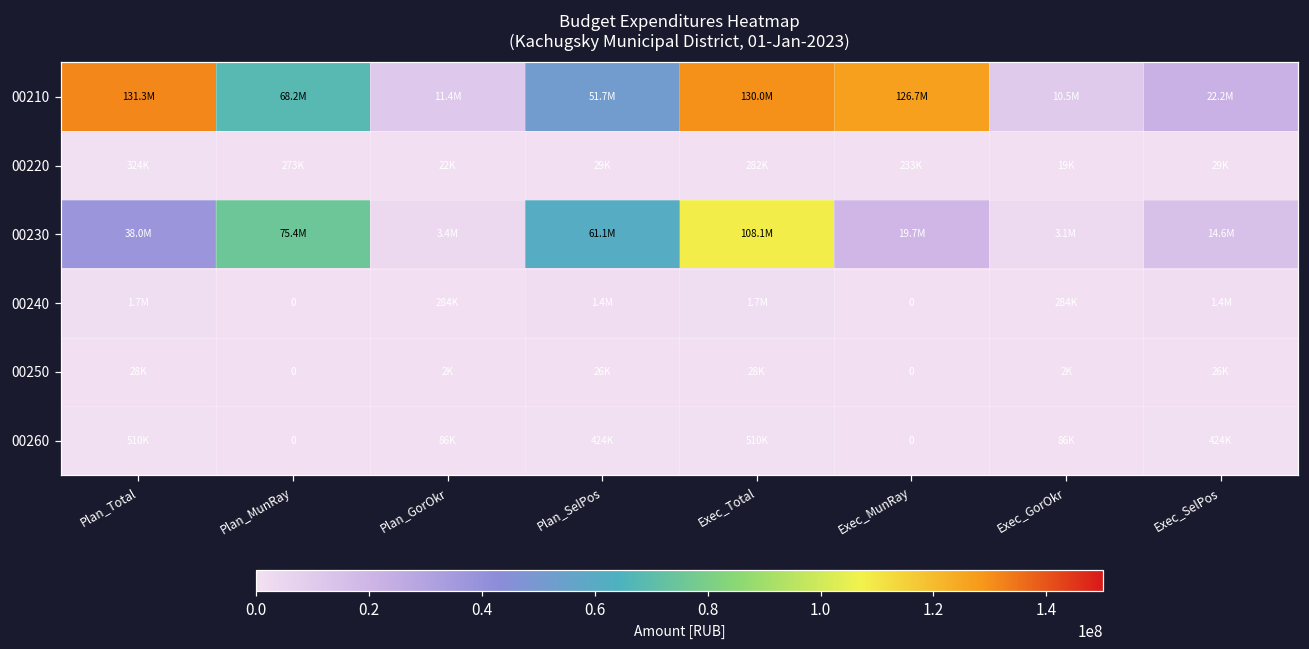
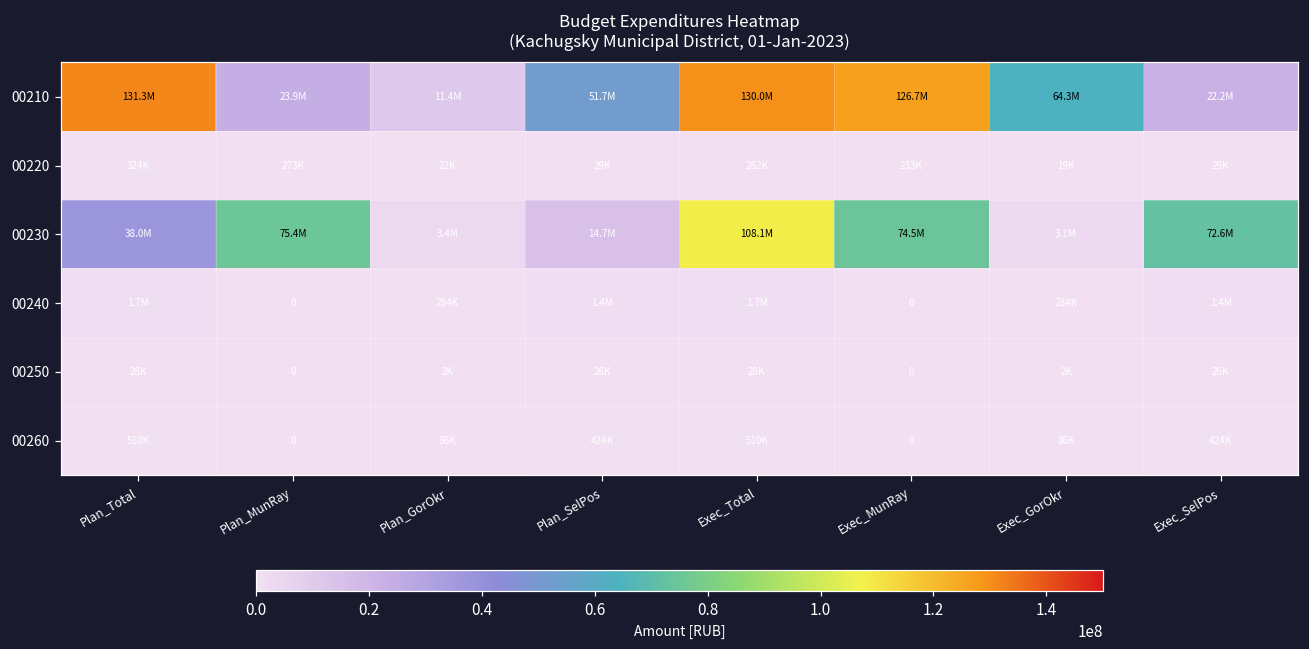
  {
    "00210": {
      "Plan_Total": "131.3M",
-     "Plan_MunRay": "68.2M",
+     "Plan_MunRay": "23.9M",
      "Plan_GorOkr": "11.4M",
      "Plan_SelPos": "51.7M",
      "Exec_Total": "130.0M",
      "Exec_MunRay": "126.7M",
-     "Exec_GorOkr": "10.5M",
+     "Exec_GorOkr": "64.3M",
      "Exec_SelPos": "22.2M"
    },
    "00230": {
      "Plan_Total": "38.0M",
      "Plan_MunRay": "75.4M",
-     "Plan_SelPos": "61.1M",
+     "Plan_SelPos": "14.7M",
      "Exec_Total": "108.1M",
-     "Exec_MunRay": "19.7M",
-     "Exec_SelPos": "14.6M"
+     "Exec_MunRay": "74.5M",
+     "Exec_SelPos": "72.6M"
    }
  }
